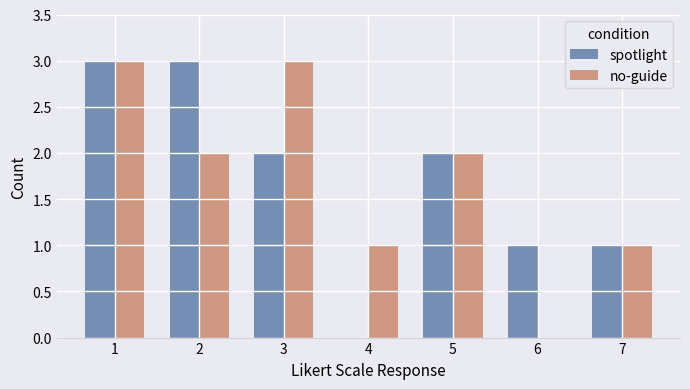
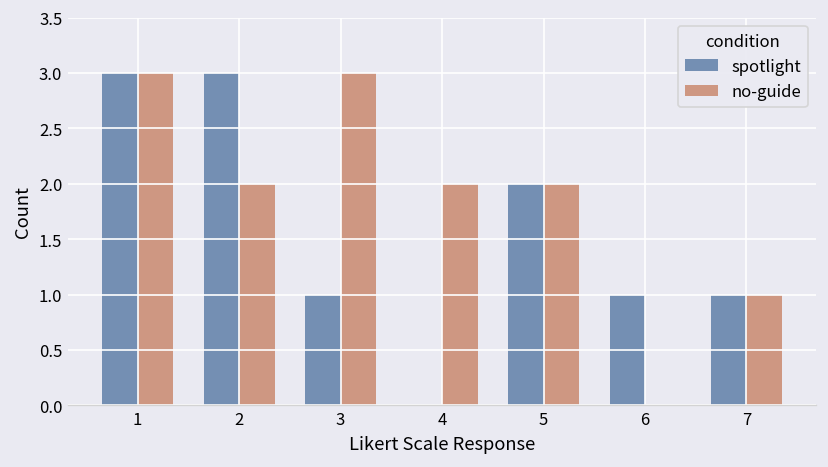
  {
    "spotlight": {
      "1": 3,
      "2": 3,
-     "3": 2,
+     "3": 1,
      "4": 0,
      "5": 2,
      "6": 1,
      "7": 1
    },
    "no-guide": {
      "1": 3,
      "2": 2,
      "3": 3,
-     "4": 1,
+     "4": 2,
      "5": 2,
      "6": 0,
      "7": 1
    }
  }
